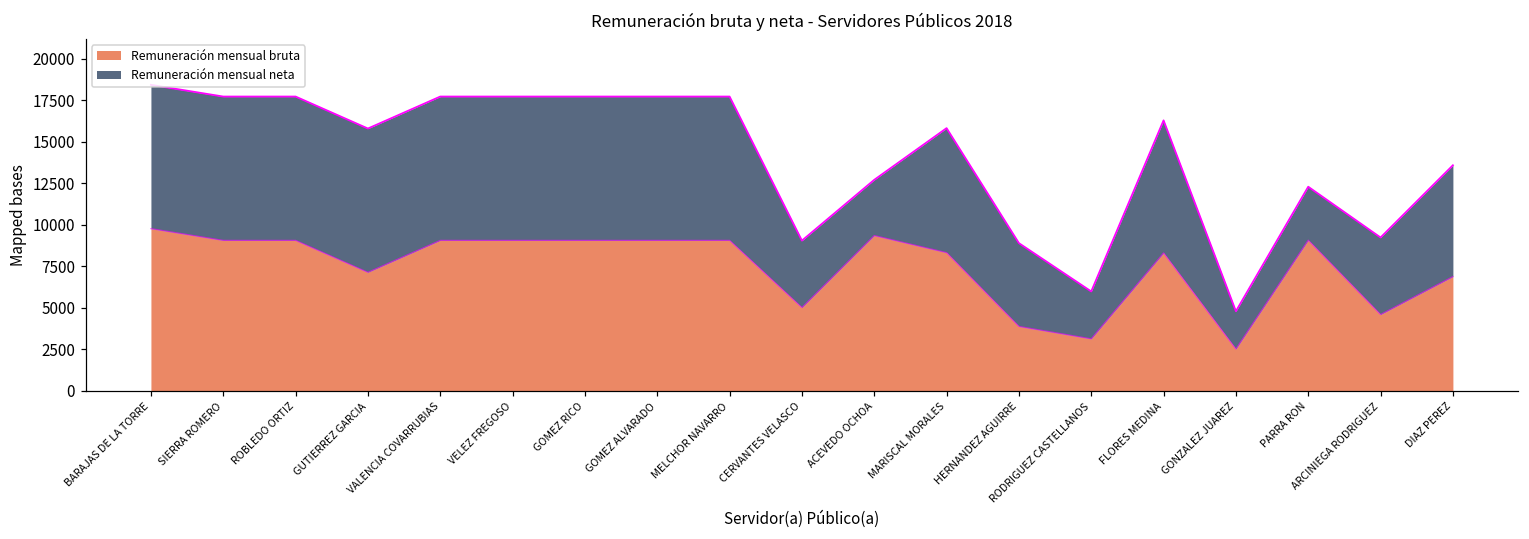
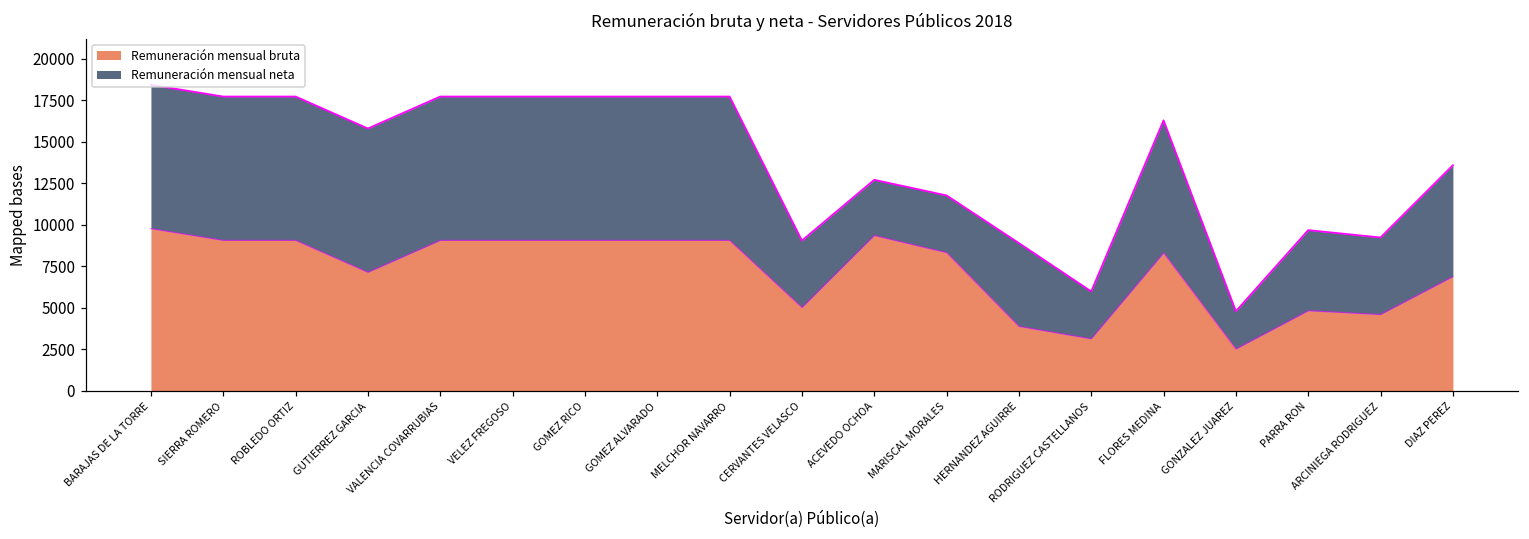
  {
    "Remuneración mensual bruta": {
      "BARAJAS DE LA TORRE": 9800,
      "SIERRA ROMERO": 9000,
      "ROBLEDO ORTIZ": 9000,
      "GUTIERREZ GARCIA": 7100,
      "VALENCIA COVARRUBIAS": 9000,
      "VELEZ FREGOSO": 9000,
      "GOMEZ RICO": 9000,
      "GOMEZ ALVARADO": 9000,
      "MELCHOR NAVARRO": 9000,
      "CERVANTES VELASCO": 5000,
      "ACEVEDO OCHOA": 9300,
      "MARISCAL MORALES": 8300,
      "HERNANDEZ AGUIRRE": 3900,
      "RODRIGUEZ CASTELLANOS": 3100,
      "FLORES MEDINA": 8300,
      "GONZALEZ JUAREZ": 2500,
-     "PARRA RON": 9100,
+     "PARRA RON": 4800,
      "ARCINIEGA RODRIGUEZ": 4600,
      "DIAZ PEREZ": 6900
    },
    "Remuneración mensual neta": {
      "BARAJAS DE LA TORRE": 8700,
      "SIERRA ROMERO": 8700,
      "ROBLEDO ORTIZ": 8700,
      "GUTIERREZ GARCIA": 8700,
      "VALENCIA COVARRUBIAS": 8700,
      "VELEZ FREGOSO": 8700,
      "GOMEZ RICO": 8700,
      "GOMEZ ALVARADO": 8700,
      "MELCHOR NAVARRO": 8700,
      "CERVANTES VELASCO": 4000,
      "ACEVEDO OCHOA": 3400,
-     "MARISCAL MORALES": 7500,
+     "MARISCAL MORALES": 3400,
      "HERNANDEZ AGUIRRE": 5000,
      "RODRIGUEZ CASTELLANOS": 2900,
      "FLORES MEDINA": 8000,
      "GONZALEZ JUAREZ": 2300,
-     "PARRA RON": 3200,
+     "PARRA RON": 4900,
      "ARCINIEGA RODRIGUEZ": 4600,
      "DIAZ PEREZ": 6700
    }
  }
